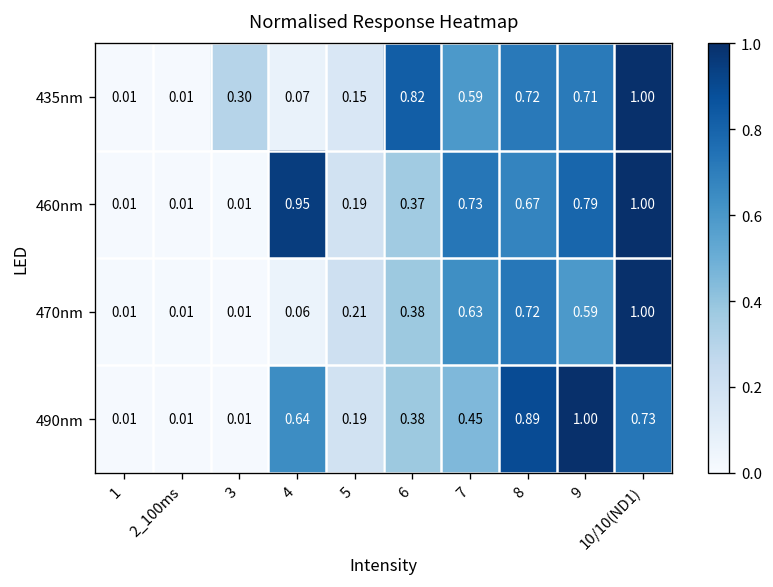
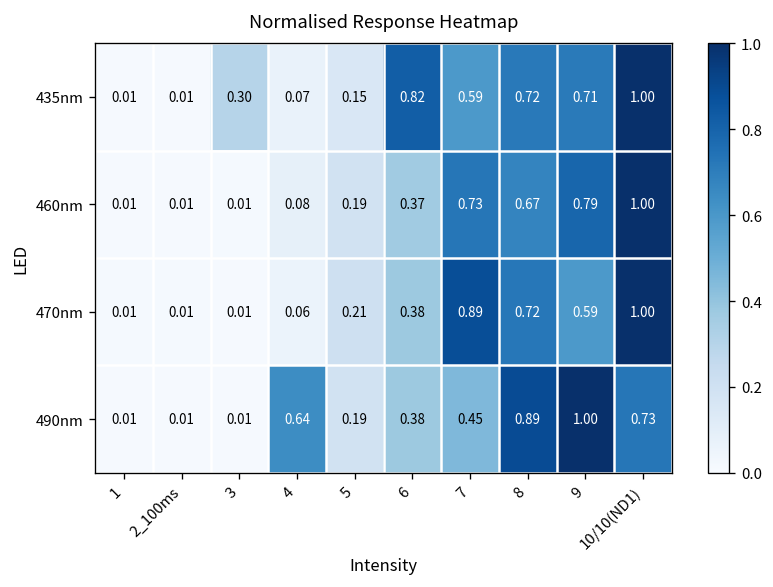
  {
    "435nm": {
      "1": 0.01,
      "2_100ms": 0.01,
      "3": 0.30,
      "4": 0.07,
      "5": 0.15,
      "6": 0.82,
      "7": 0.59,
      "8": 0.72,
      "9": 0.71,
      "10/10(ND1)": 1.00
    },
    "460nm": {
      "1": 0.01,
      "2_100ms": 0.01,
      "3": 0.01,
-     "4": 0.95,
+     "4": 0.08,
      "5": 0.19,
      "6": 0.37,
      "7": 0.73,
      "8": 0.67,
      "9": 0.79,
      "10/10(ND1)": 1.00
    },
    "470nm": {
      "1": 0.01,
      "2_100ms": 0.01,
      "3": 0.01,
      "4": 0.06,
      "5": 0.21,
      "6": 0.38,
-     "7": 0.63,
+     "7": 0.89,
      "8": 0.72,
      "9": 0.59,
      "10/10(ND1)": 1.00
    },
    "490nm": {
      "1": 0.01,
      "2_100ms": 0.01,
      "3": 0.01,
      "4": 0.64,
      "5": 0.19,
      "6": 0.38,
      "7": 0.45,
      "8": 0.89,
      "9": 1.00,
      "10/10(ND1)": 0.73
    }
  }
